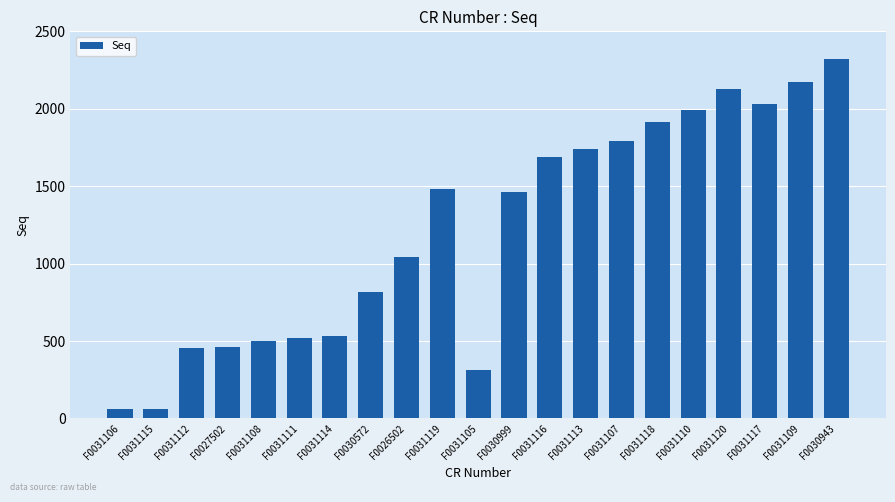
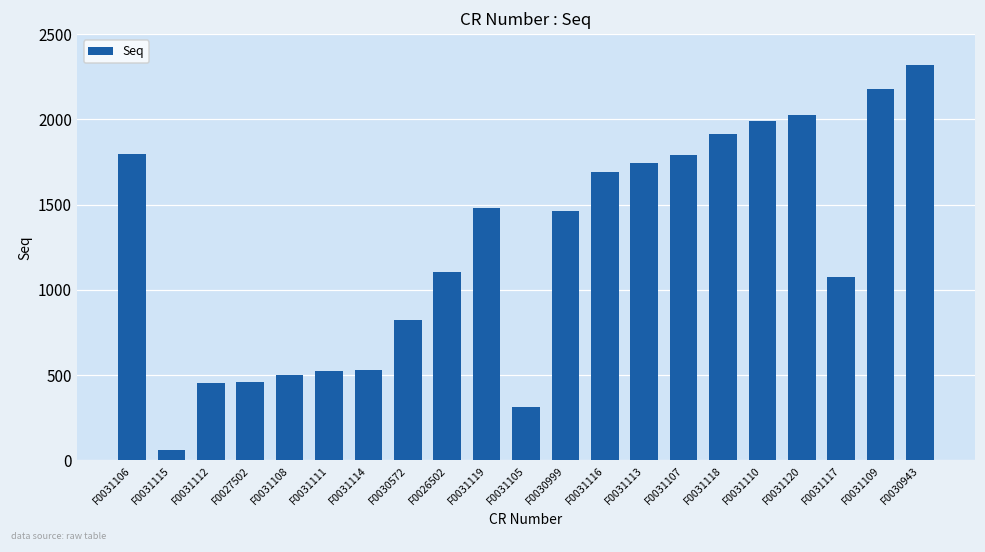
  {
-   "F0031106": 60,
+   "F0031106": 1800,
    "F0031115": 60,
    "F0031112": 450,
    "F0027502": 460,
    "F0031108": 500,
    "F0031111": 520,
    "F0031114": 530,
    "F0030572": 820,
-   "F0026502": 1050,
+   "F0026502": 1100,
    "F0031119": 1480,
    "F0031105": 310,
    "F0030999": 1460,
    "F0031116": 1690,
    "F0031113": 1740,
    "F0031107": 1790,
    "F0031118": 1920,
    "F0031110": 1990,
-   "F0031120": 2130,
-   "F0031117": 2030,
+   "F0031120": 2030,
+   "F0031117": 1080,
    "F0031109": 2180,
    "F0030943": 2320
  }
